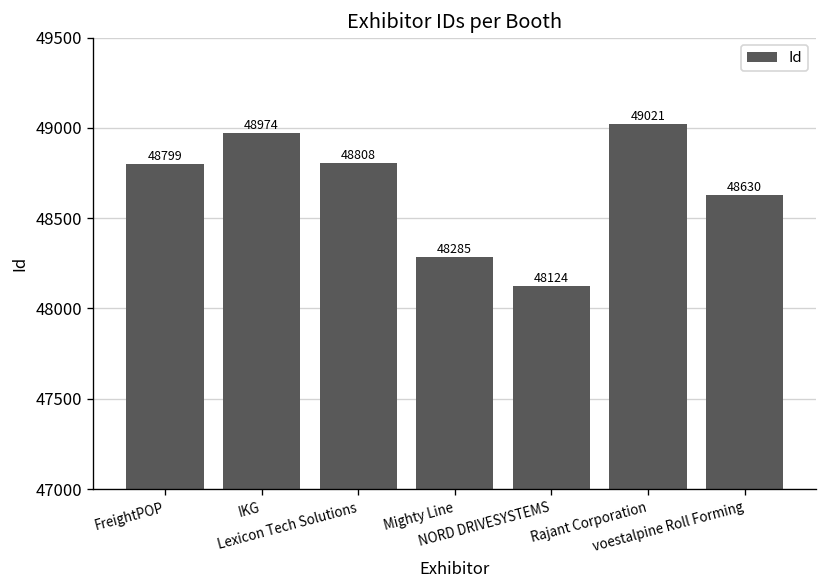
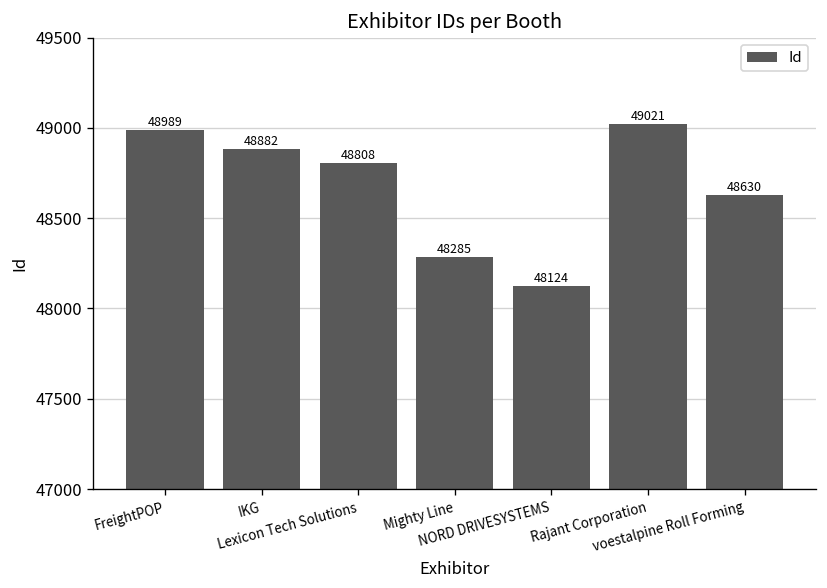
  {
-   "FreightPOP": 48799,
-   "IKG": 48974,
+   "FreightPOP": 48989,
+   "IKG": 48882,
    "Lexicon Tech Solutions": 48808,
    "Mighty Line": 48285,
    "NORD DRIVESYSTEMS": 48124,
    "Rajant Corporation": 49021,
    "voestalpine Roll Forming": 48630
  }
